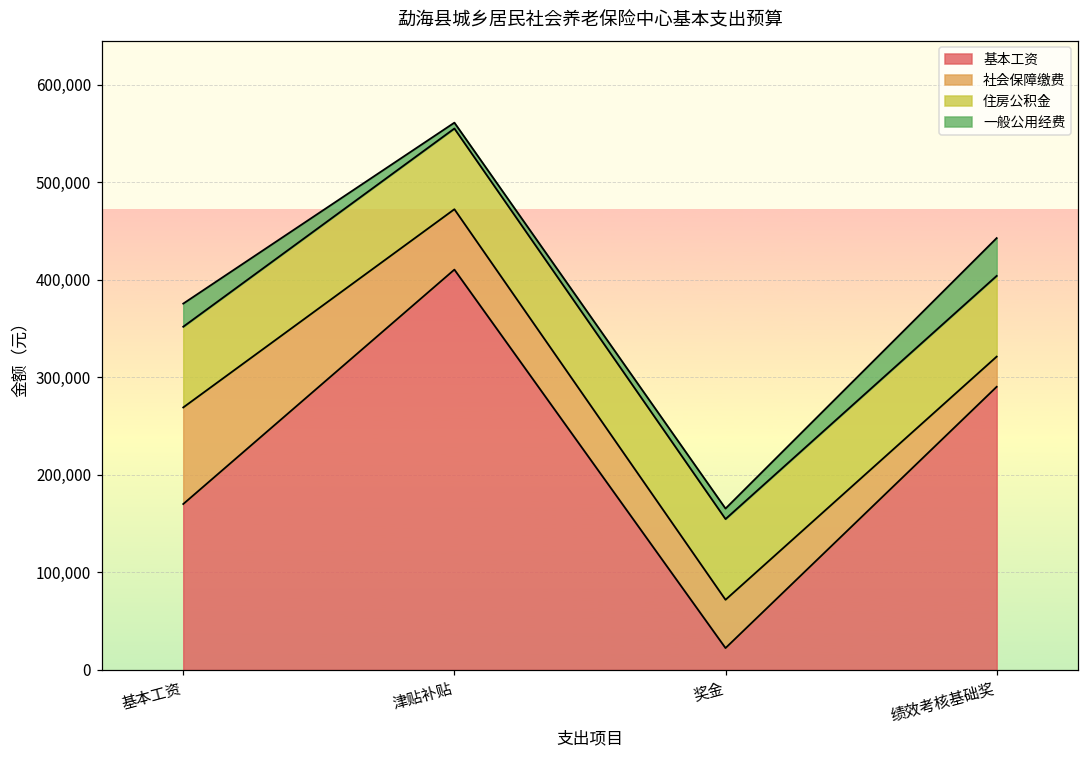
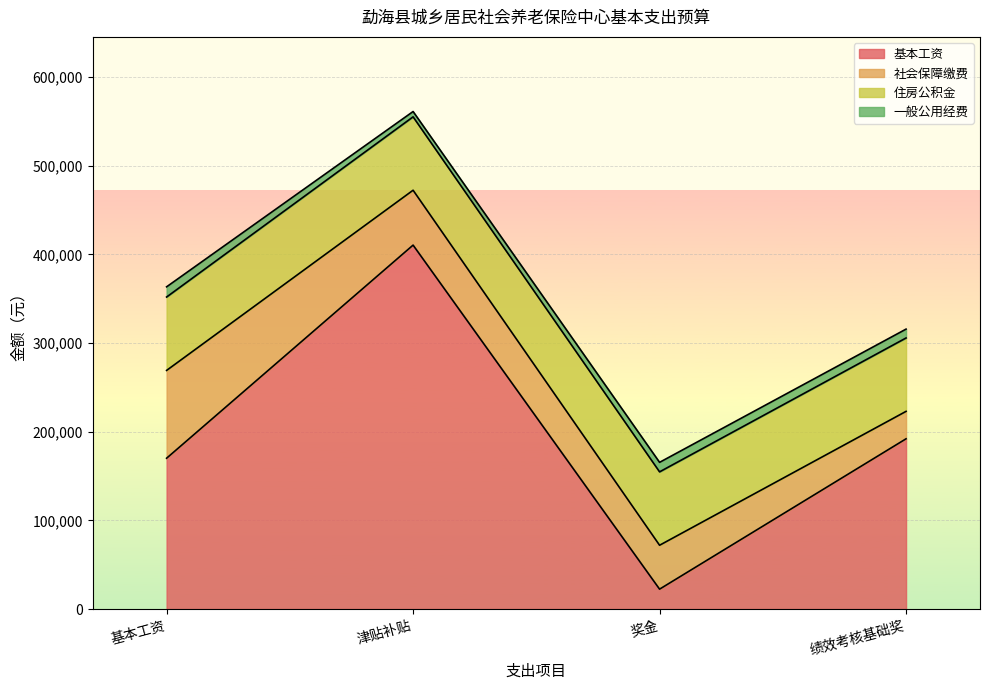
  {
    "基本工资": {
      "基本工资": "170,000",
      "津贴补贴": "410,000",
      "奖金": "20,000",
-     "绩效考核基础奖": "290,000"
+     "绩效考核基础奖": "190,000"
    },
    "一般公用经费": {
-     "基本工资": "20,000",
+     "基本工资": "10,000",
      "津贴补贴": "10,000",
      "奖金": "10,000",
-     "绩效考核基础奖": "40,000"
+     "绩效考核基础奖": "10,000"
    }
  }
